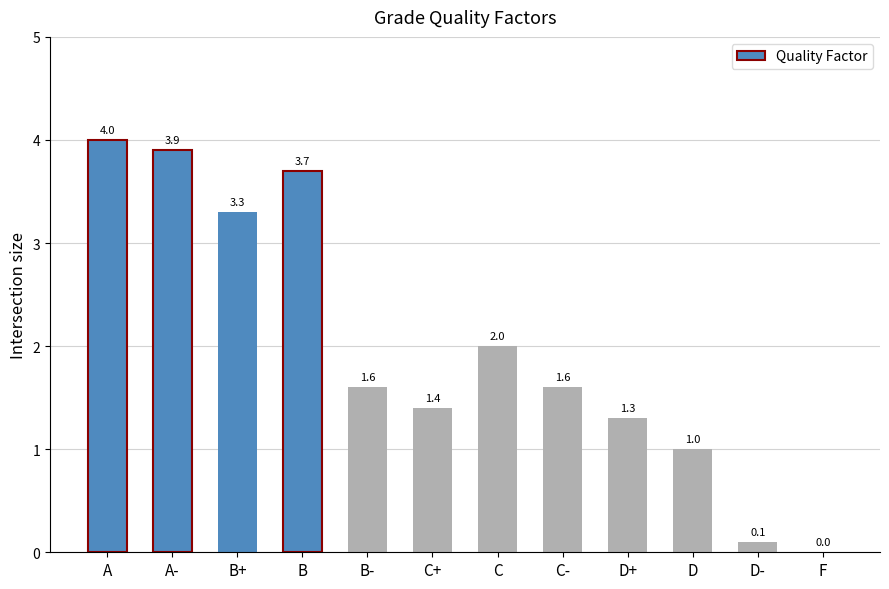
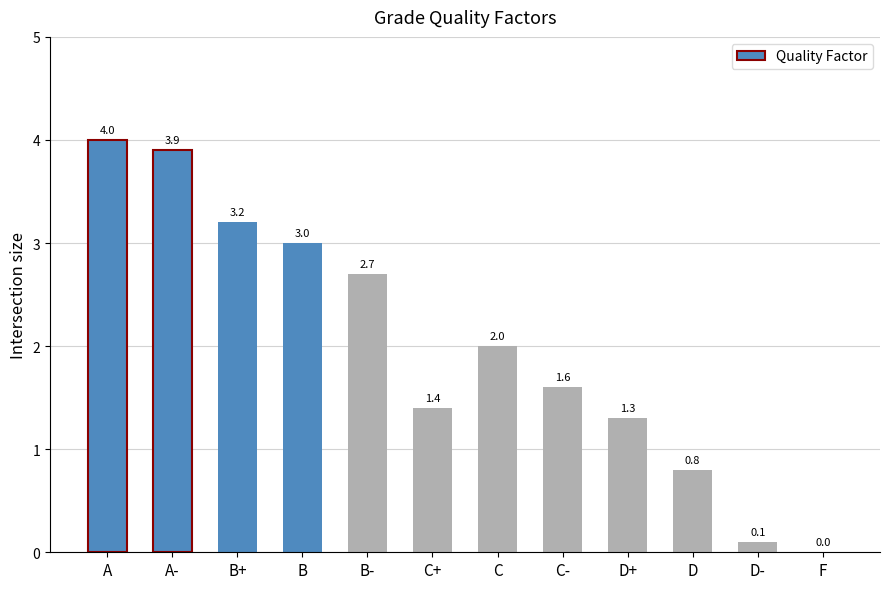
  {
    "A": 4.0,
    "A-": 3.9,
-   "B+": 3.3,
-   "B": 3.7,
-   "B-": 1.6,
+   "B+": 3.2,
+   "B": 3.0,
+   "B-": 2.7,
    "C+": 1.4,
    "C": 2.0,
    "C-": 1.6,
    "D+": 1.3,
-   "D": 1.0,
+   "D": 0.8,
    "D-": 0.1,
    "F": 0.0
  }
